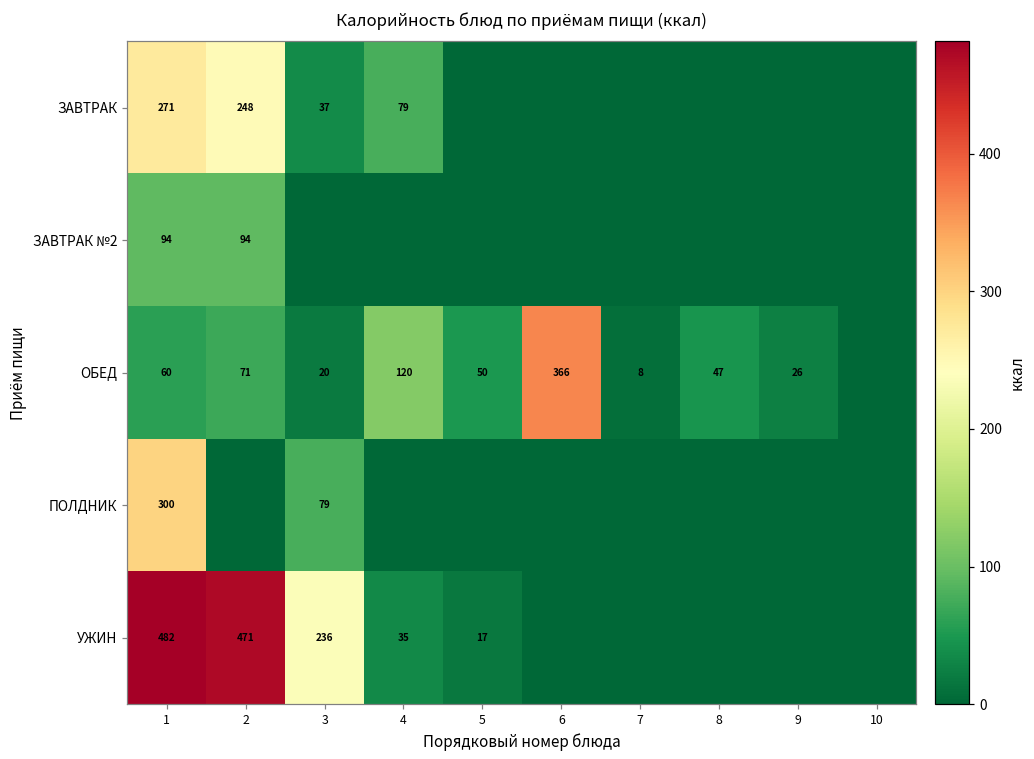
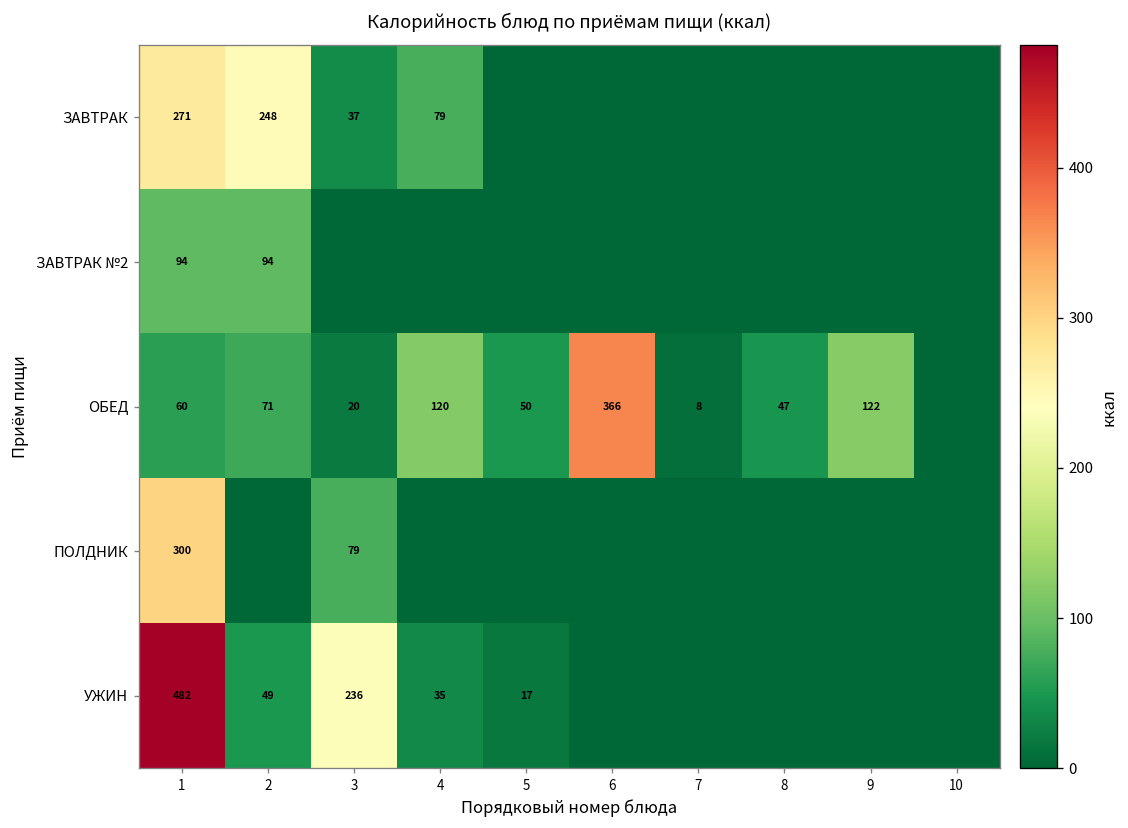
  {
    "ЗАВТРАК": {
      "1": 271,
      "2": 248,
      "3": 37,
      "4": 79
    },
    "ЗАВТРАК №2": {
      "1": 94,
      "2": 94
    },
    "ОБЕД": {
      "1": 60,
      "2": 71,
      "3": 20,
      "4": 120,
      "5": 50,
      "6": 366,
      "7": 8,
      "8": 47,
-     "9": 26
+     "9": 122
    },
    "ПОЛДНИК": {
      "1": 300,
      "3": 79
    },
    "УЖИН": {
      "1": 482,
-     "2": 471,
+     "2": 49,
      "3": 236,
      "4": 35,
      "5": 17
    }
  }
